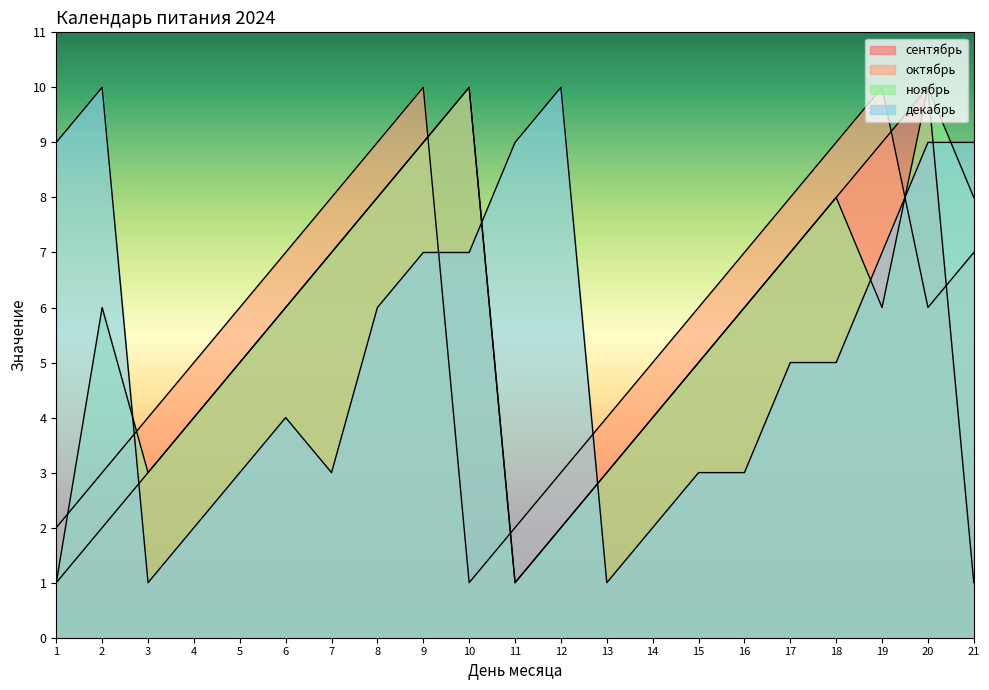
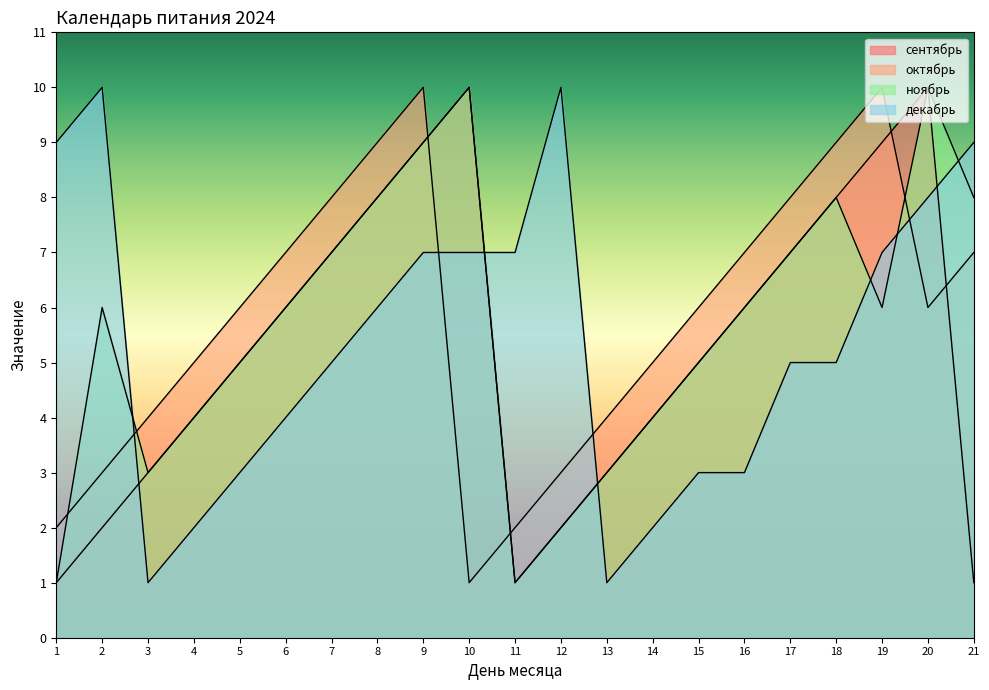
  {
    "ноябрь": {
      "2": 6,
      "19": 6,
      "21": 8
    },
    "декабрь": {
      "1": 9,
      "2": 10,
      "3": 1,
      "4": 2,
      "5": 3,
      "6": 4,
-     "7": 3,
+     "7": 5,
      "8": 6,
      "9": 7,
      "10": 7,
-     "11": 9,
+     "11": 7,
      "12": 10,
      "13": 1,
      "14": 2,
      "15": 3,
      "16": 3,
      "17": 5,
      "18": 5,
      "19": 7,
-     "20": 9,
+     "20": 8,
      "21": 9
    }
  }
